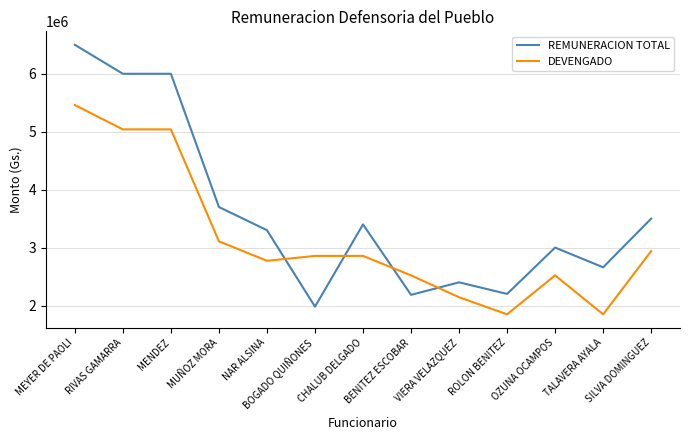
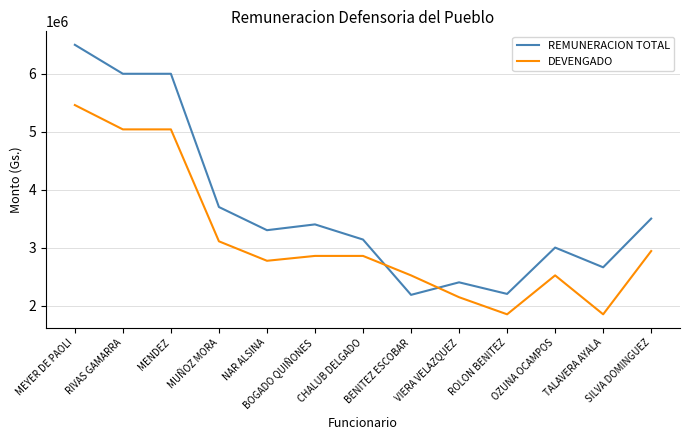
  {
    "REMUNERACION TOTAL": {
      "MEYER DE PAOLI": 6500000,
      "RIVAS GAMARRA": 6000000,
      "MENDEZ": 6000000,
      "MUÑOZ MORA": 3700000,
      "NAR ALSINA": 3300000,
-     "BOGADO QUIÑONES": 2000000,
-     "CHALUB DELGADO": 3400000,
+     "BOGADO QUIÑONES": 3400000,
+     "CHALUB DELGADO": 3100000,
      "BENITEZ ESCOBAR": 2200000,
      "VIERA VELAZQUEZ": 2400000,
      "ROLON BENITEZ": 2200000,
      "OZUNA OCAMPOS": 3000000,
      "TALAVERA AYALA": 2700000,
      "SILVA DOMINGUEZ": 3500000
    },
    "DEVENGADO": {
      "MEYER DE PAOLI": 5500000,
      "RIVAS GAMARRA": 5000000,
      "MENDEZ": 5000000,
      "MUÑOZ MORA": 3100000,
      "NAR ALSINA": 2800000,
      "BOGADO QUIÑONES": 2900000,
      "CHALUB DELGADO": 2900000,
      "BENITEZ ESCOBAR": 2500000,
      "VIERA VELAZQUEZ": 2100000,
      "ROLON BENITEZ": 1800000,
      "OZUNA OCAMPOS": 2500000,
      "TALAVERA AYALA": 1800000,
      "SILVA DOMINGUEZ": 2900000
    }
  }
